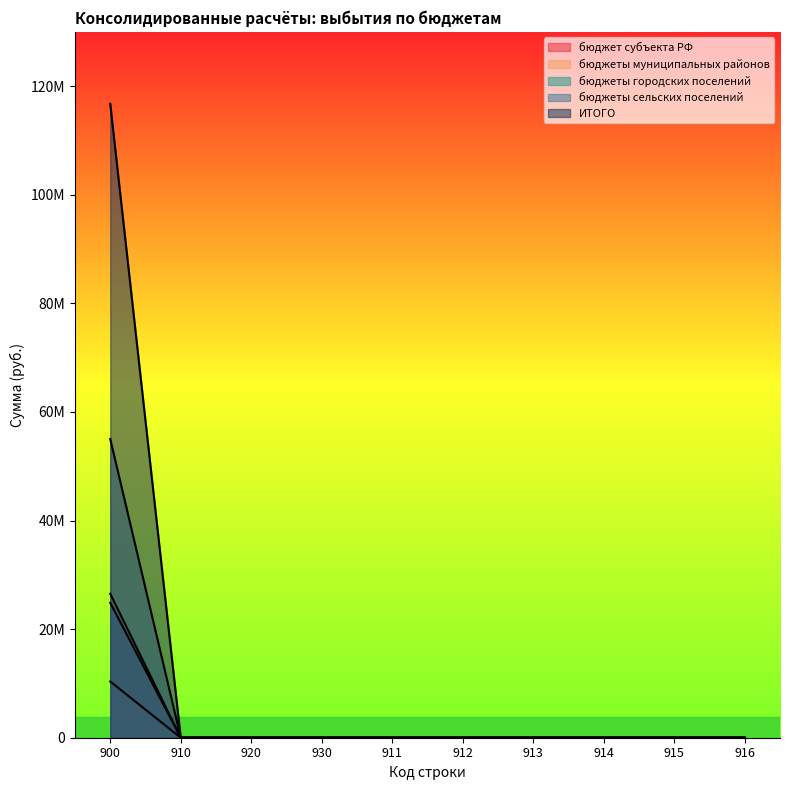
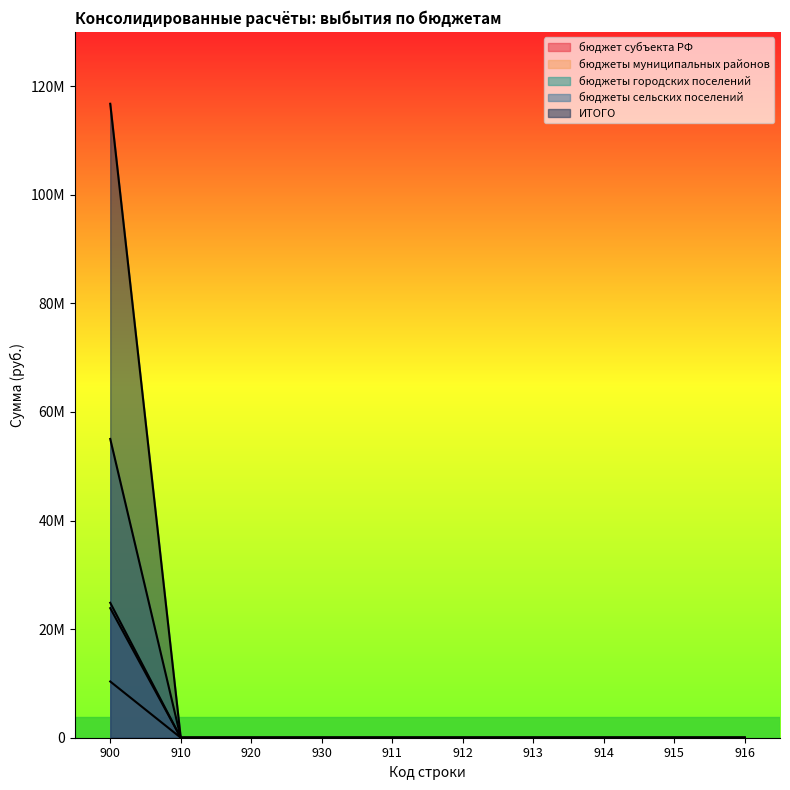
  {
    "бюджет субъекта РФ": {
-     "900": 27000000
+     "900": 24000000
    },
    "бюджеты муниципальных районов": {
      "900": 10000000
    },
    "ИТОГО": {
      "900": 117000000
    }
  }
